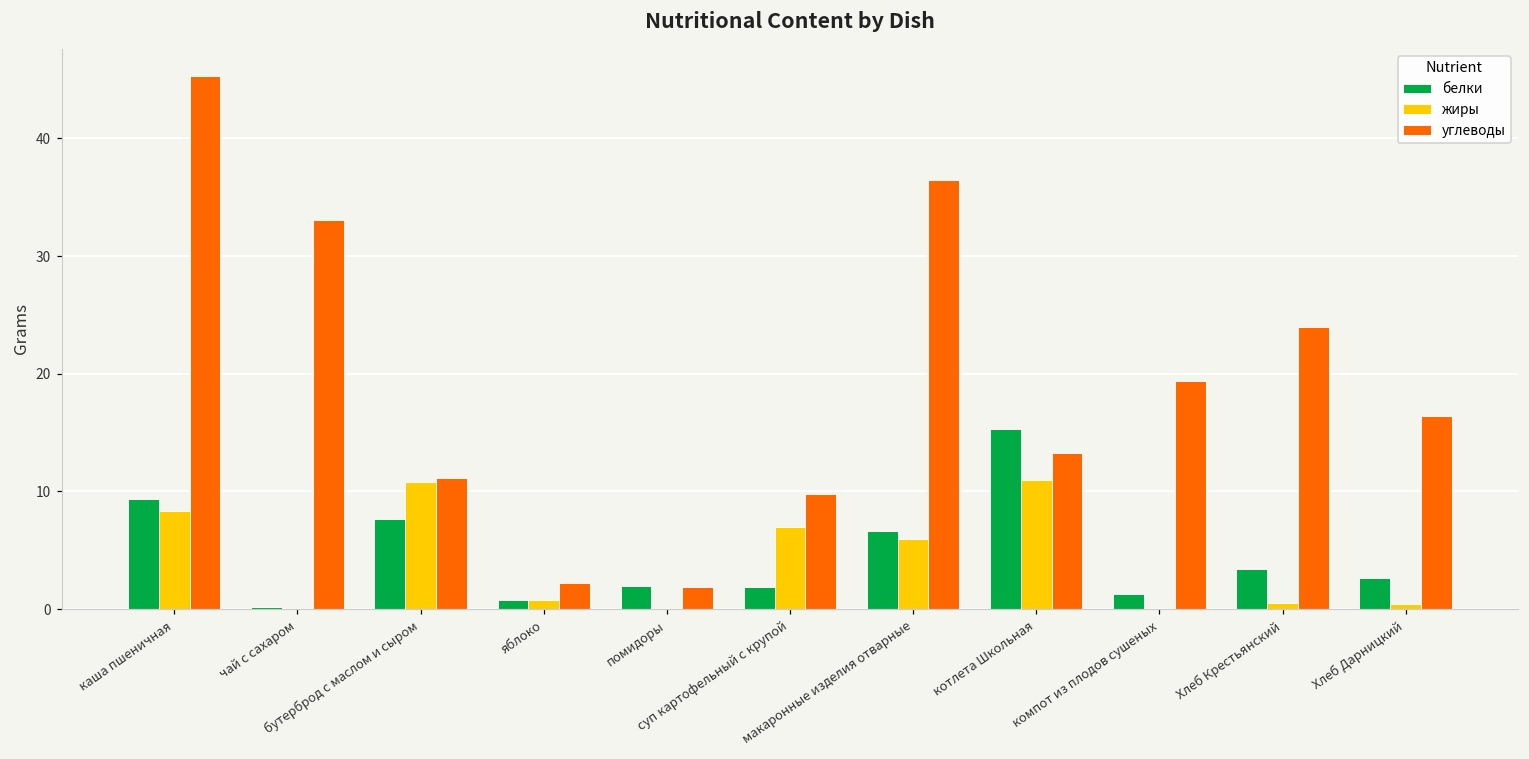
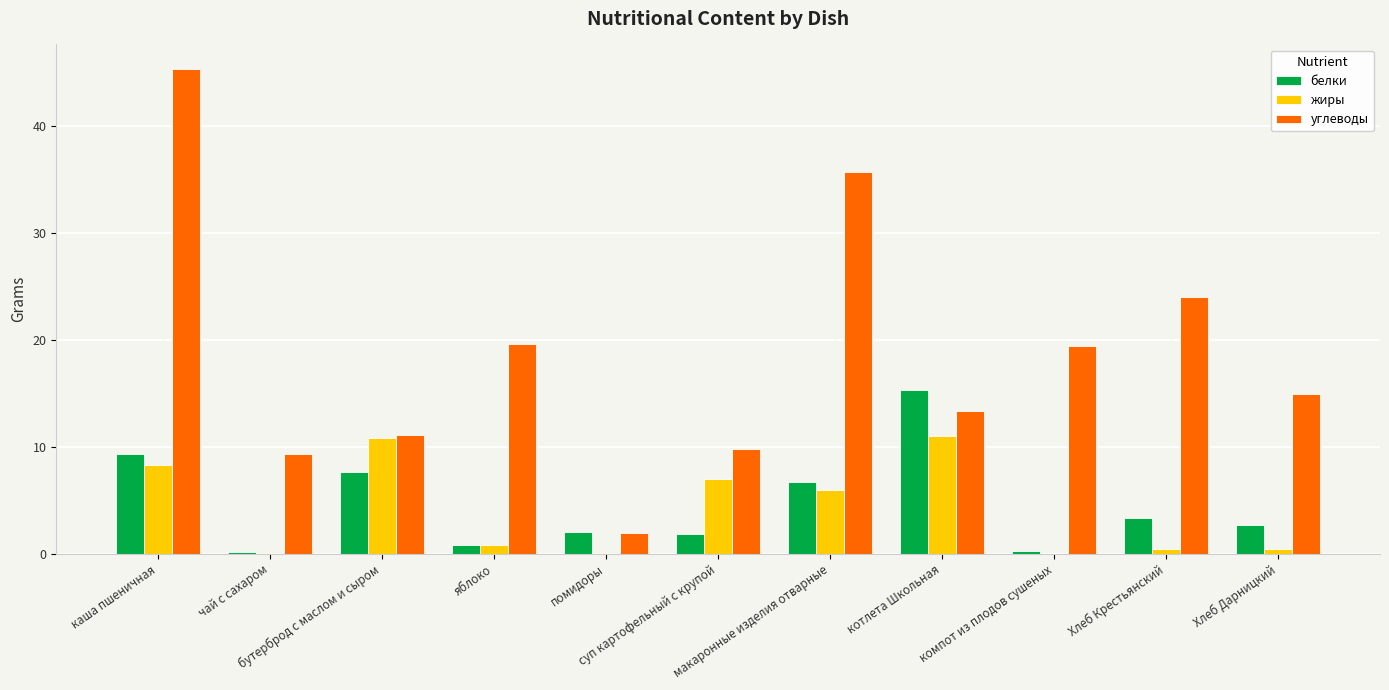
  {
    "белки": {
      "каша пшеничная": 9.3,
      "бутерброд с маслом и сыром": 7.7,
      "яблоко": 0.8,
      "помидоры": 2.0,
      "суп картофельный с крупой": 1.9,
      "макаронные изделия отварные": 6.7,
      "котлета Школьная": 15.3,
-     "компот из плодов сушеных": 1.3,
+     "компот из плодов сушеных": 0.3,
      "Хлеб Крестьянский": 3.4,
      "Хлеб Дарницкий": 2.6
    },
    "жиры": {
      "каша пшеничная": 8.3,
      "бутерброд с маслом и сыром": 10.8,
      "яблоко": 0.8,
      "суп картофельный с крупой": 7.0,
      "макаронные изделия отварные": 5.9,
      "котлета Школьная": 11.0,
      "Хлеб Крестьянский": 0.5,
      "Хлеб Дарницкий": 0.4
    },
    "углеводы": {
      "каша пшеничная": 45.3,
-     "чай с сахаром": 33.1,
+     "чай с сахаром": 9.3,
      "бутерброд с маслом и сыром": 11.1,
-     "яблоко": 2.2,
+     "яблоко": 19.6,
      "помидоры": 1.9,
      "суп картофельный с крупой": 9.8,
-     "макаронные изделия отварные": 36.4,
+     "макаронные изделия отварные": 35.7,
      "котлета Школьная": 13.3,
      "компот из плодов сушеных": 19.4,
      "Хлеб Крестьянский": 24.0,
-     "Хлеб Дарницкий": 16.4
+     "Хлеб Дарницкий": 14.9
    }
  }
